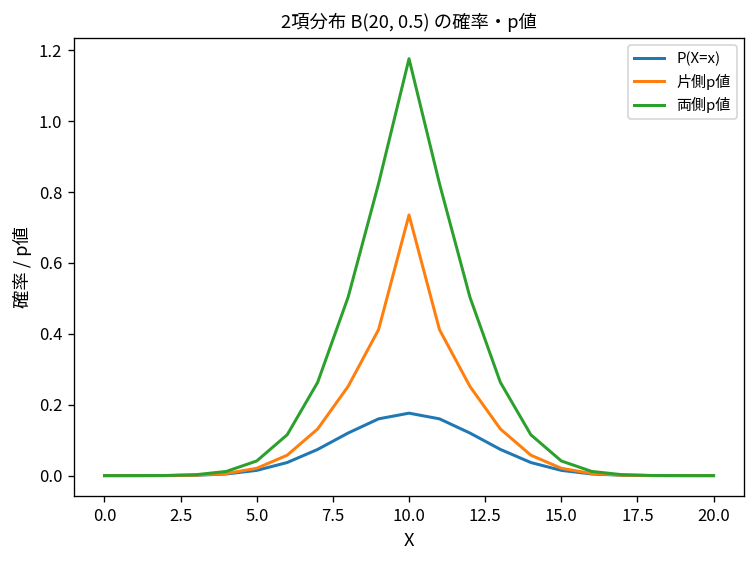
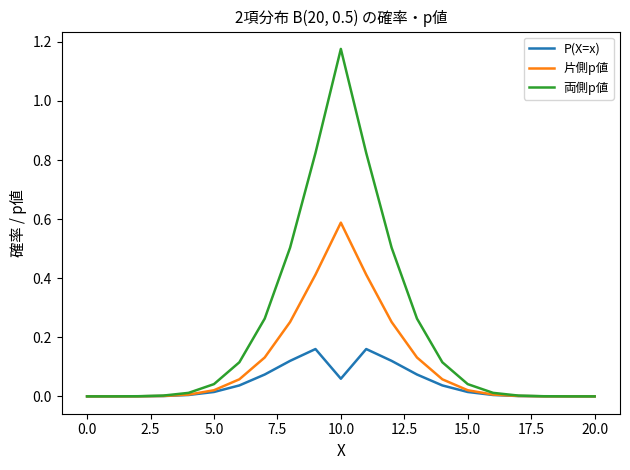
  {
    "P(X=x)": {
-     "10.0": 0.18
+     "10.0": 0.06
    },
    "片側p値": {
-     "10.0": 0.74
+     "10.0": 0.59
    },
    "両側p値": {
      "5.0": 0.04,
      "10.0": 1.18,
      "15.0": 0.04
    }
  }
